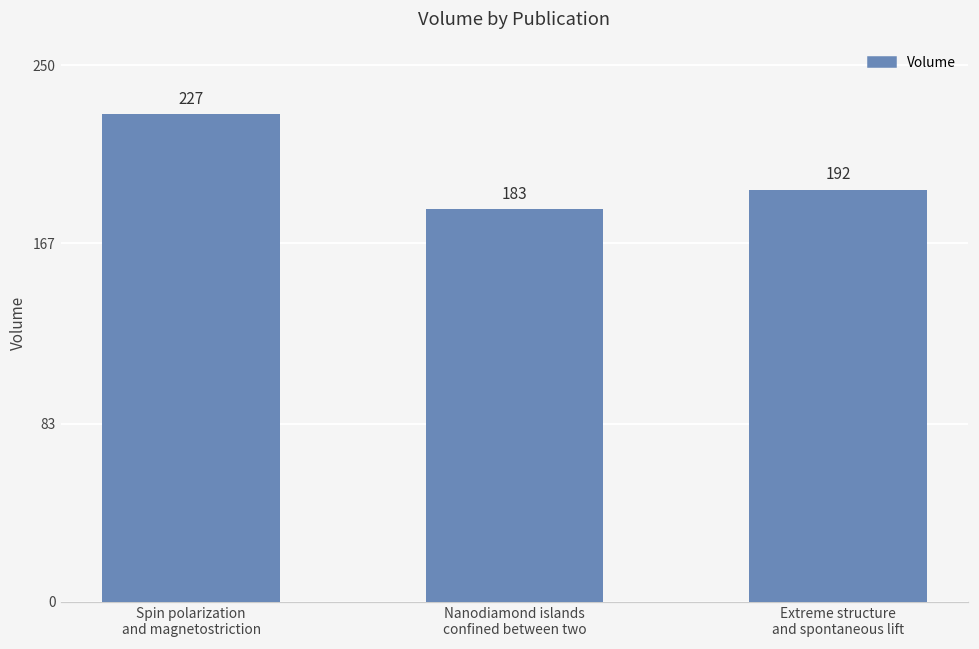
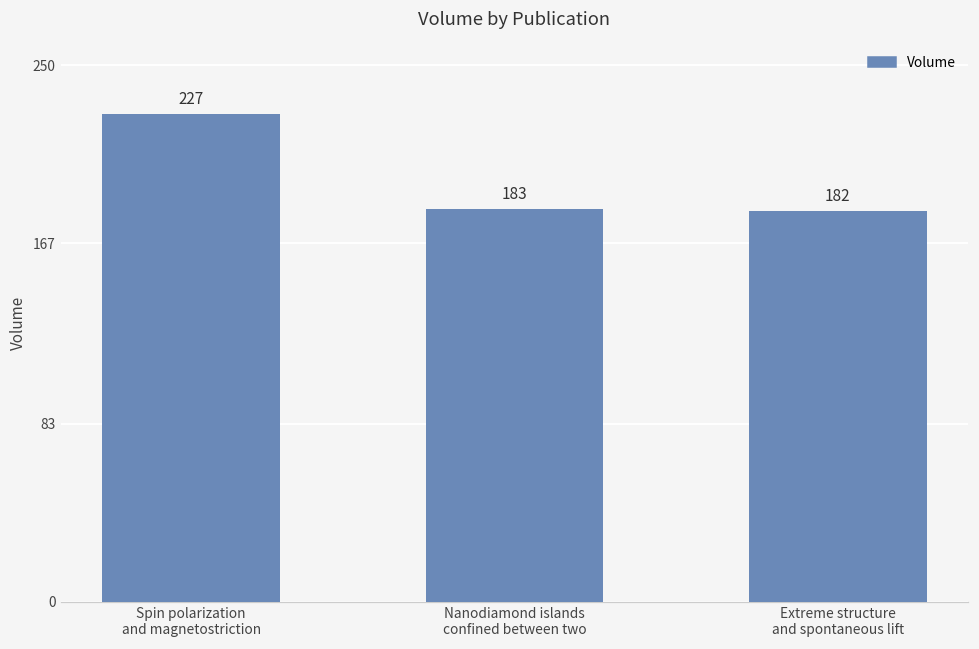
  {
    "Spin polarization and magnetostriction": 227,
    "Nanodiamond islands confined between two": 183,
-   "Extreme structure and spontaneous lift": 192
+   "Extreme structure and spontaneous lift": 182
  }
